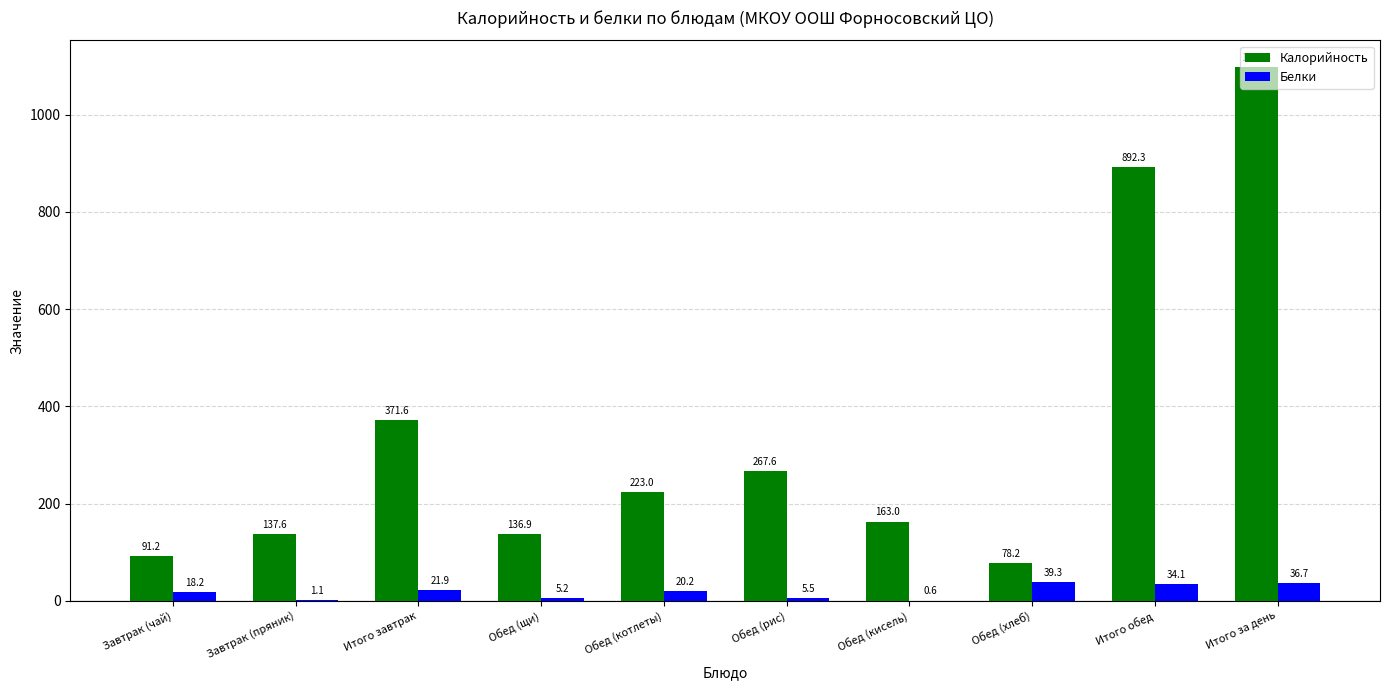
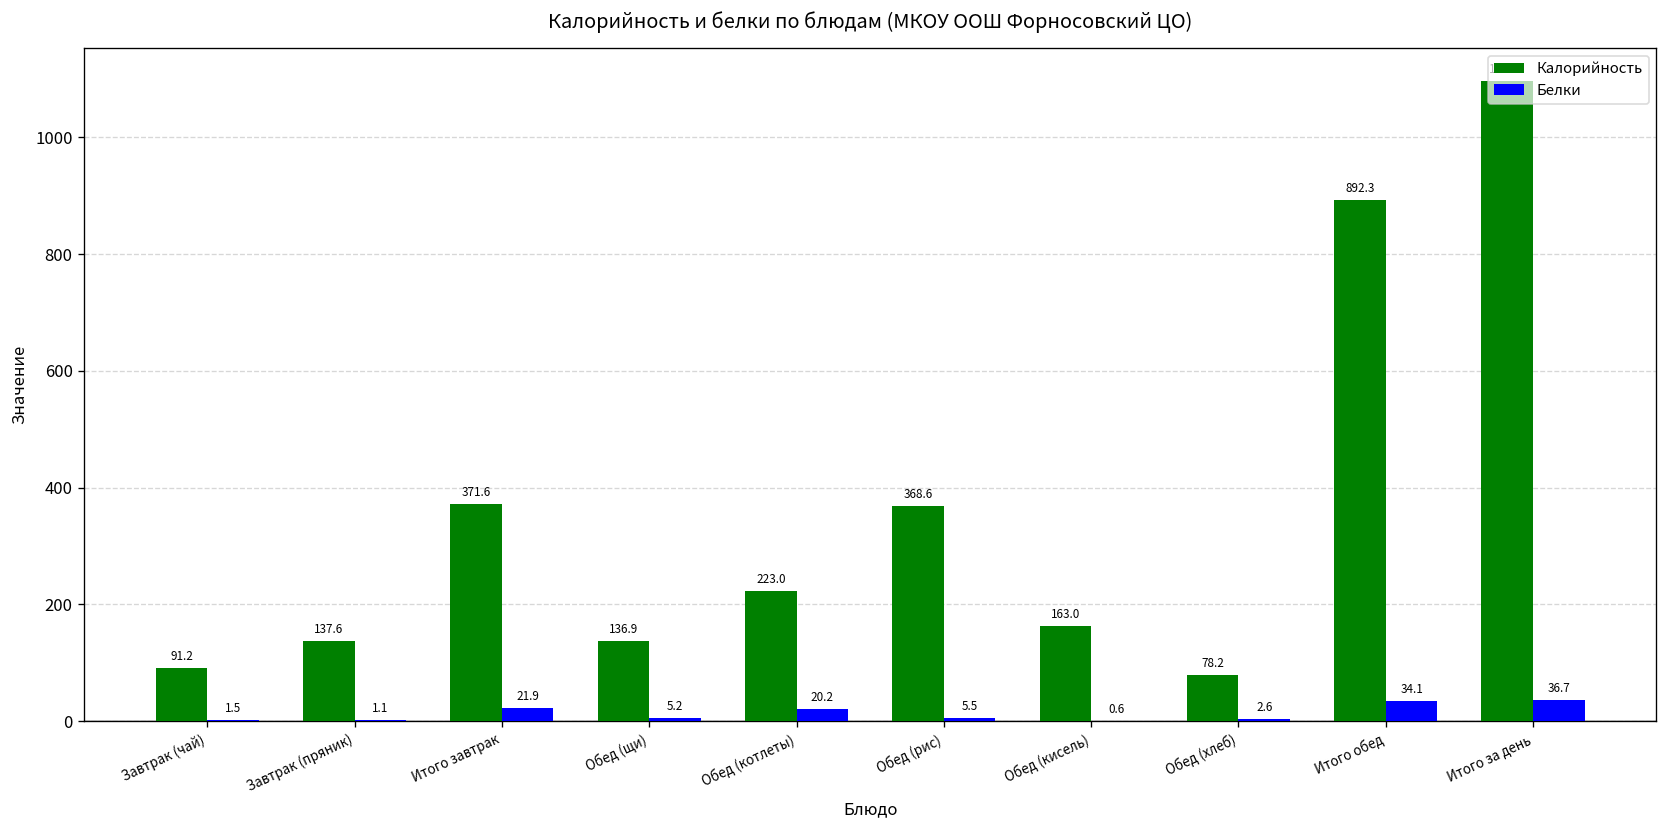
  {
    "Калорийность": {
      "Завтрак (чай)": 91.2,
      "Завтрак (пряник)": 137.6,
      "Итого завтрак": 371.6,
      "Обед (щи)": 136.9,
      "Обед (котлеты)": 223.0,
-     "Обед (рис)": 267.6,
+     "Обед (рис)": 368.6,
      "Обед (кисель)": 163.0,
      "Обед (хлеб)": 78.2,
      "Итого обед": 892.3
    },
    "Белки": {
-     "Завтрак (чай)": 18.2,
+     "Завтрак (чай)": 1.5,
      "Завтрак (пряник)": 1.1,
      "Итого завтрак": 21.9,
      "Обед (щи)": 5.2,
      "Обед (котлеты)": 20.2,
      "Обед (рис)": 5.5,
      "Обед (кисель)": 0.6,
-     "Обед (хлеб)": 39.3,
+     "Обед (хлеб)": 2.6,
      "Итого обед": 34.1,
      "Итого за день": 36.7
    }
  }
